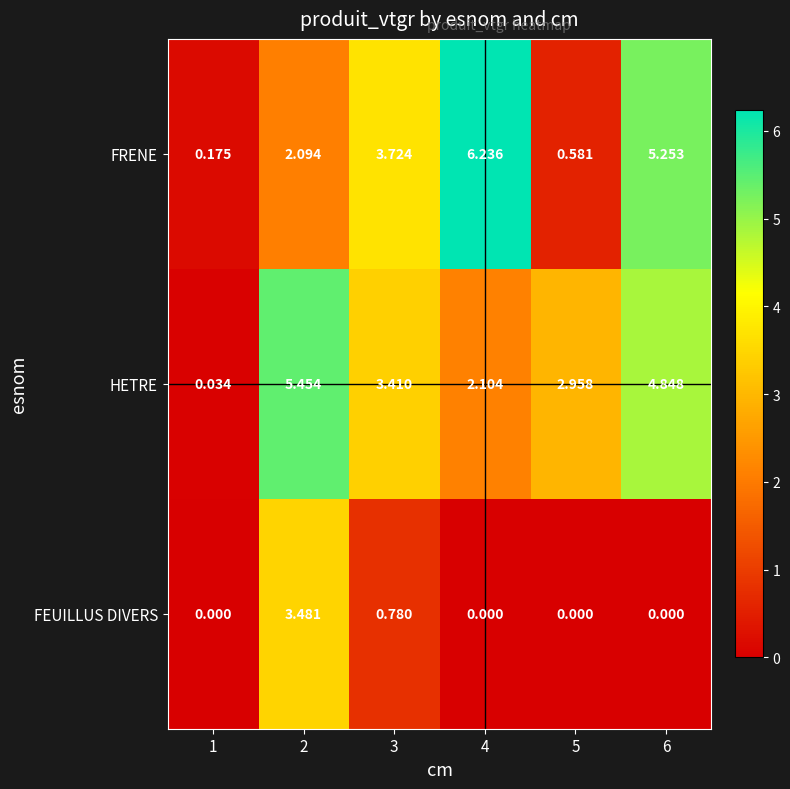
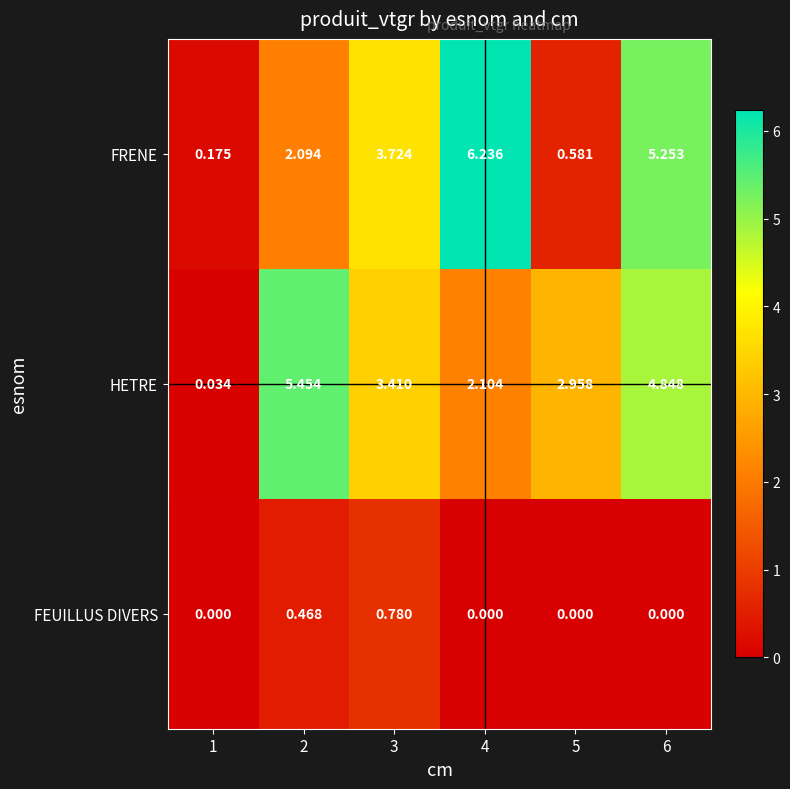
  {
    "FRENE": {
      "1": 0.175,
      "2": 2.094,
      "3": 3.724,
      "4": 6.236,
      "5": 0.581,
      "6": 5.253
    },
    "HETRE": {
      "1": 0.034,
      "2": 5.454,
      "3": 3.410,
      "4": 2.104,
      "5": 2.958,
      "6": 4.848
    },
    "FEUILLUS DIVERS": {
      "1": 0.000,
-     "2": 3.481,
+     "2": 0.468,
      "3": 0.780,
      "4": 0.000,
      "5": 0.000,
      "6": 0.000
    }
  }
